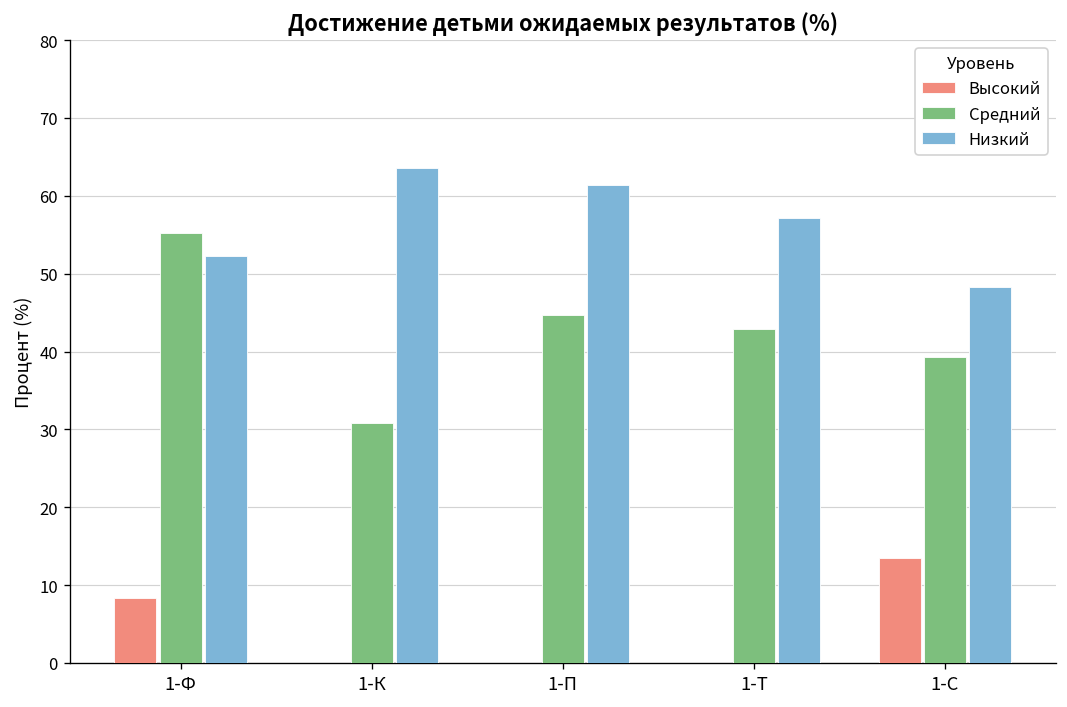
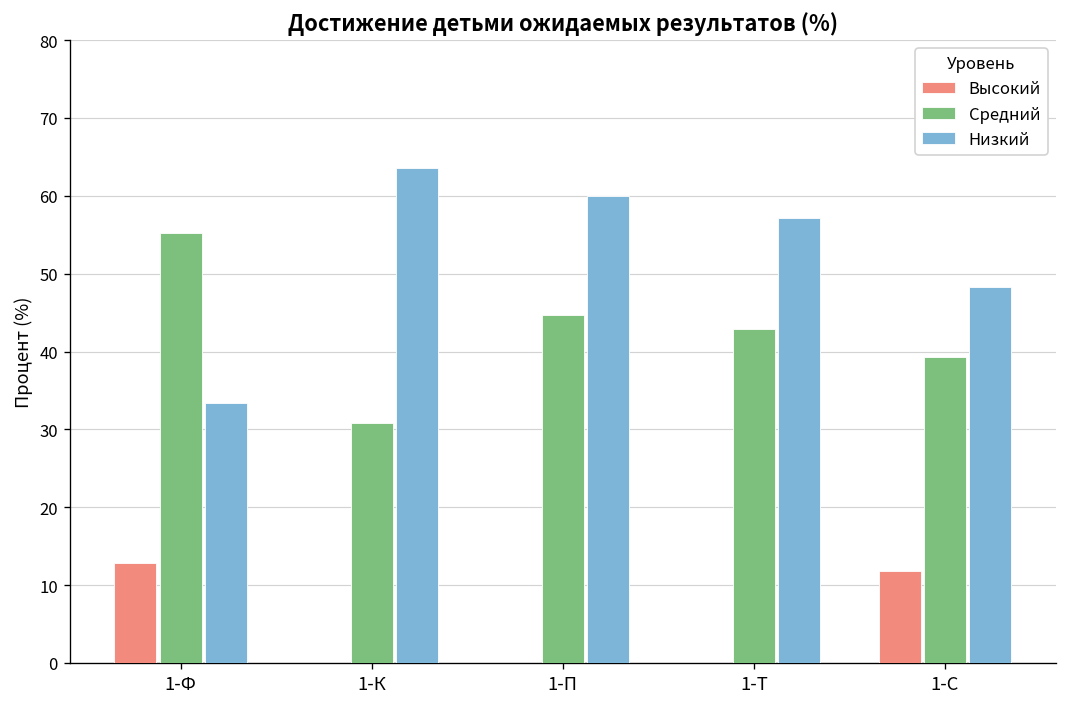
  {
    "Высокий": {
-     "1-Ф": 8,
+     "1-Ф": 13,
      "1-К": 0,
      "1-П": 0,
      "1-Т": 0,
-     "1-С": 13
+     "1-С": 12
    },
    "Средний": {
      "1-Ф": 55,
      "1-К": 31,
      "1-П": 45,
      "1-Т": 43,
      "1-С": 39
    },
    "Низкий": {
-     "1-Ф": 52,
+     "1-Ф": 33,
      "1-К": 64,
-     "1-П": 61,
+     "1-П": 60,
      "1-Т": 57,
      "1-С": 48
    }
  }
